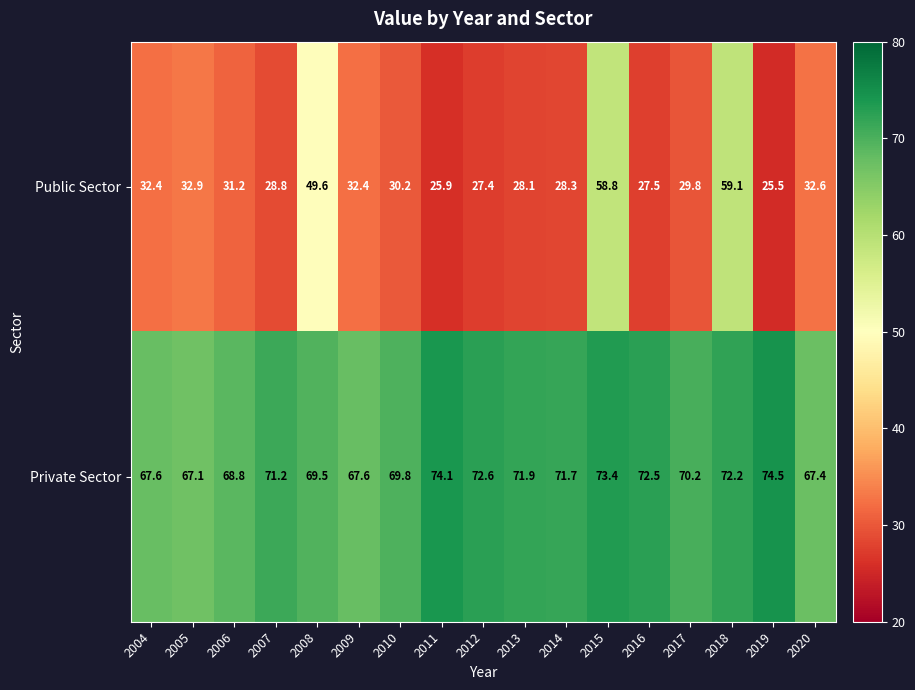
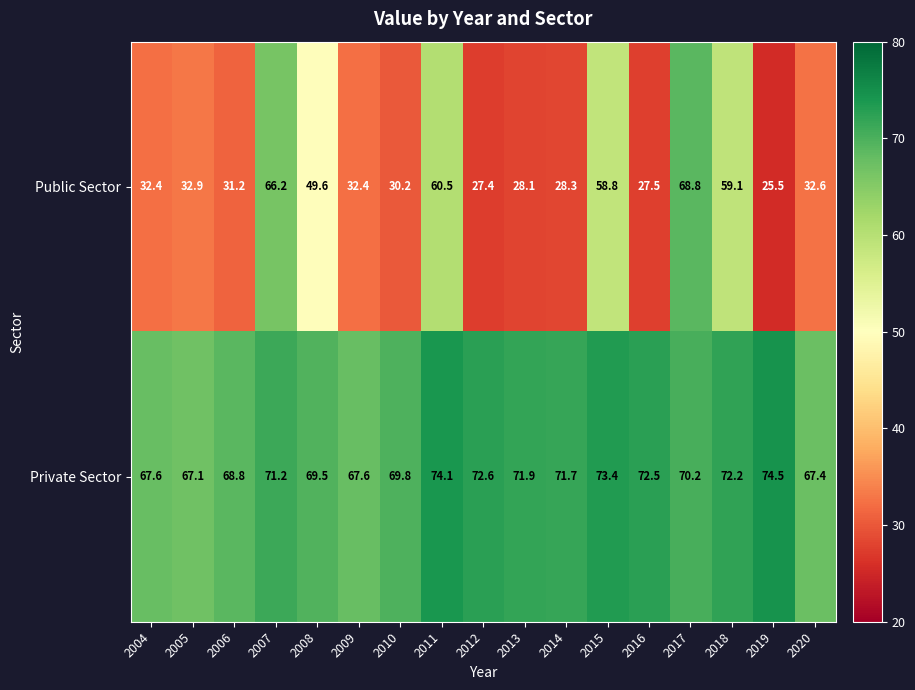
  {
    "Public Sector": {
      "2004": 32.4,
      "2005": 32.9,
      "2006": 31.2,
-     "2007": 28.8,
+     "2007": 66.2,
      "2008": 49.6,
      "2009": 32.4,
      "2010": 30.2,
-     "2011": 25.9,
+     "2011": 60.5,
      "2012": 27.4,
      "2013": 28.1,
      "2014": 28.3,
      "2015": 58.8,
      "2016": 27.5,
-     "2017": 29.8,
+     "2017": 68.8,
      "2018": 59.1,
      "2019": 25.5,
      "2020": 32.6
    },
    "Private Sector": {
      "2004": 67.6,
      "2005": 67.1,
      "2006": 68.8,
      "2007": 71.2,
      "2008": 69.5,
      "2009": 67.6,
      "2010": 69.8,
      "2011": 74.1,
      "2012": 72.6,
      "2013": 71.9,
      "2014": 71.7,
      "2015": 73.4,
      "2016": 72.5,
      "2017": 70.2,
      "2018": 72.2,
      "2019": 74.5,
      "2020": 67.4
    }
  }
